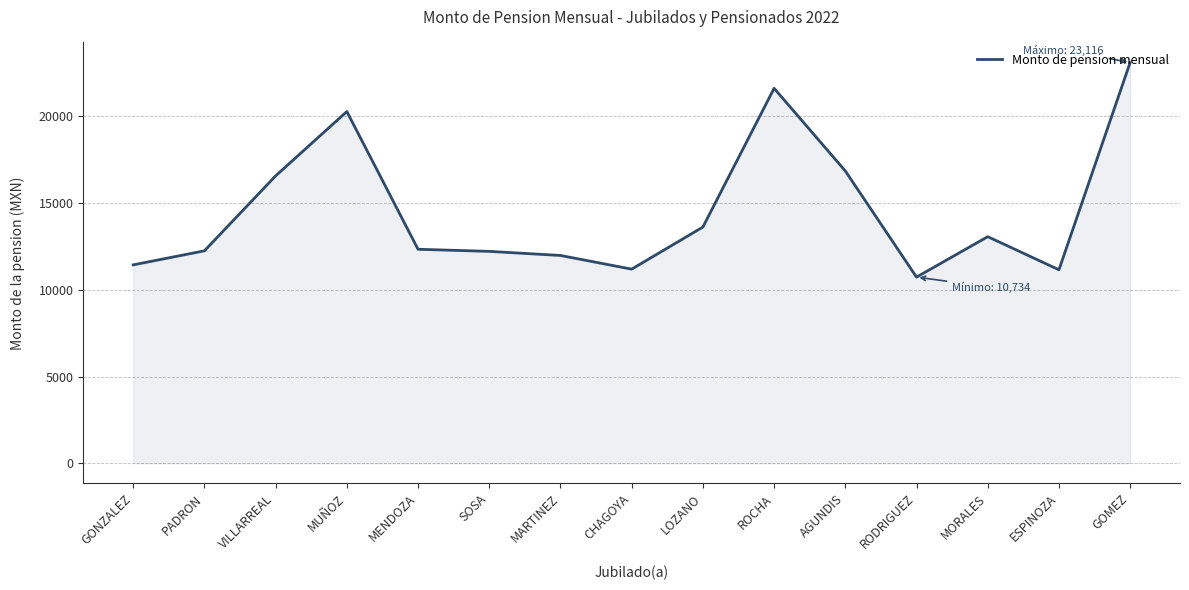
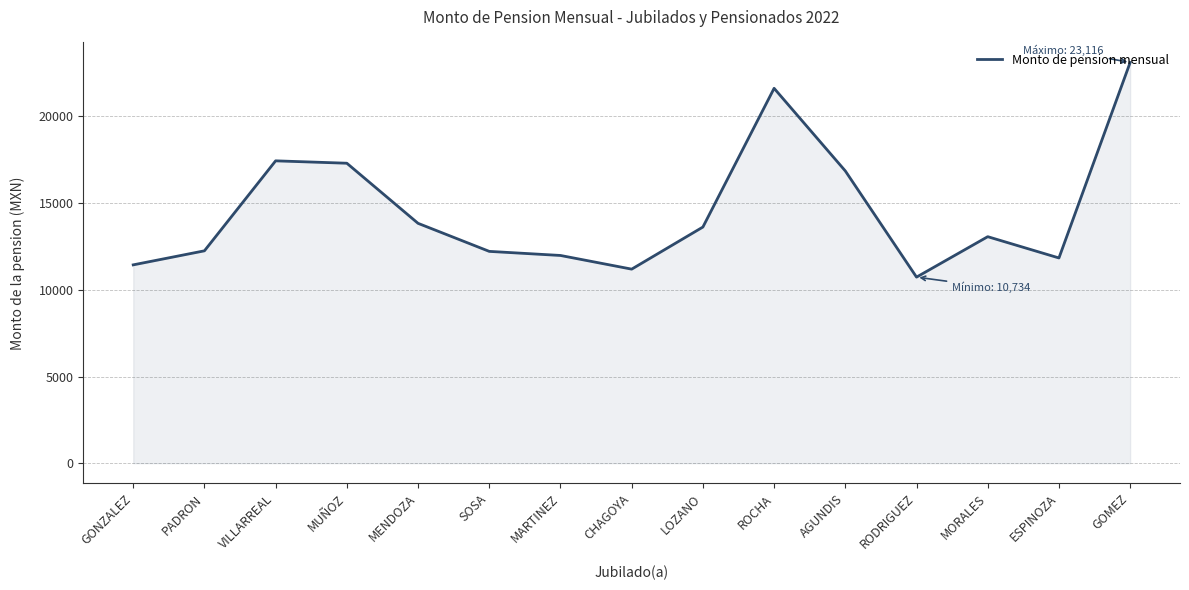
  {
    "GONZALEZ": 11400,
    "PADRON": 12300,
-   "VILLARREAL": 16600,
-   "MUÑOZ": 20300,
-   "MENDOZA": 12300,
+   "VILLARREAL": 17400,
+   "MUÑOZ": 17300,
+   "MENDOZA": 13800,
    "SOSA": 12200,
    "MARTINEZ": 12000,
    "CHAGOYA": 11200,
    "LOZANO": 13600,
    "ROCHA": 21600,
    "AGUNDIS": 16900,
    "MORALES": 13100,
-   "ESPINOZA": 11200
+   "ESPINOZA": 11800
  }
